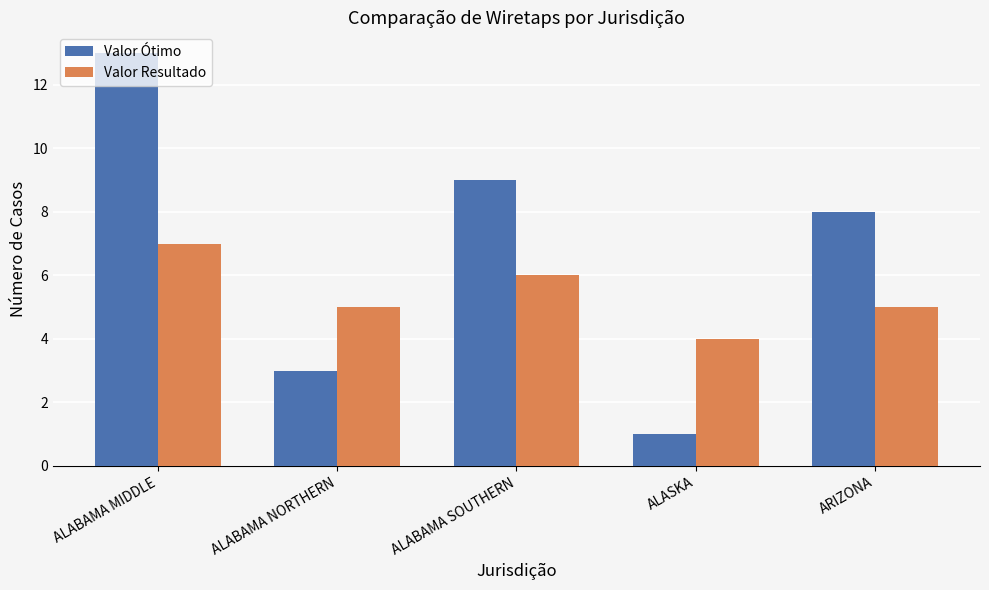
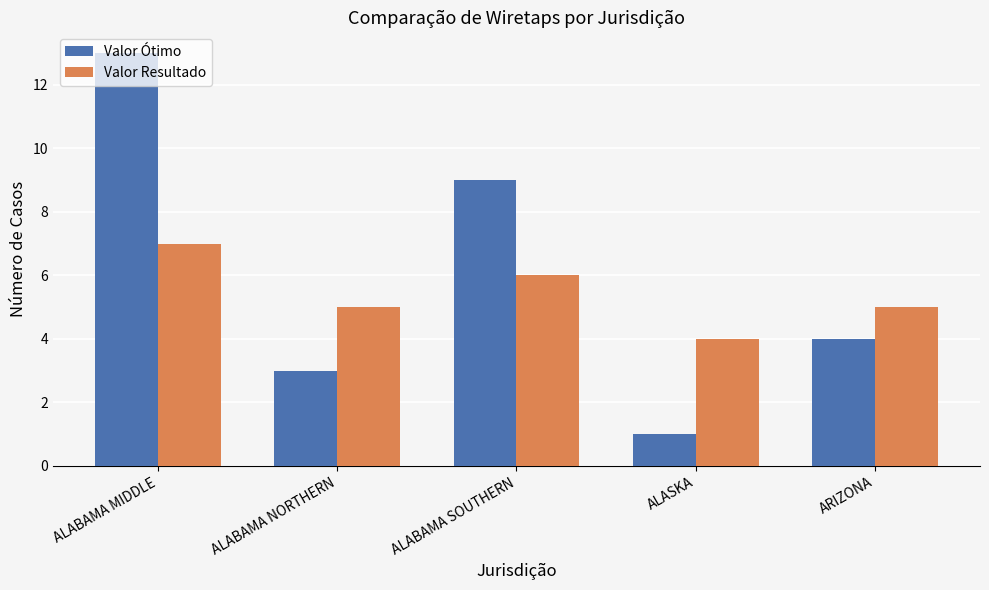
  {
    "Valor Ótimo": {
      "ALABAMA NORTHERN": 3,
      "ALABAMA SOUTHERN": 9,
      "ALASKA": 1,
-     "ARIZONA": 8
+     "ARIZONA": 4
    },
    "Valor Resultado": {
      "ALABAMA MIDDLE": 7,
      "ALABAMA NORTHERN": 5,
      "ALABAMA SOUTHERN": 6,
      "ALASKA": 4,
      "ARIZONA": 5
    }
  }
